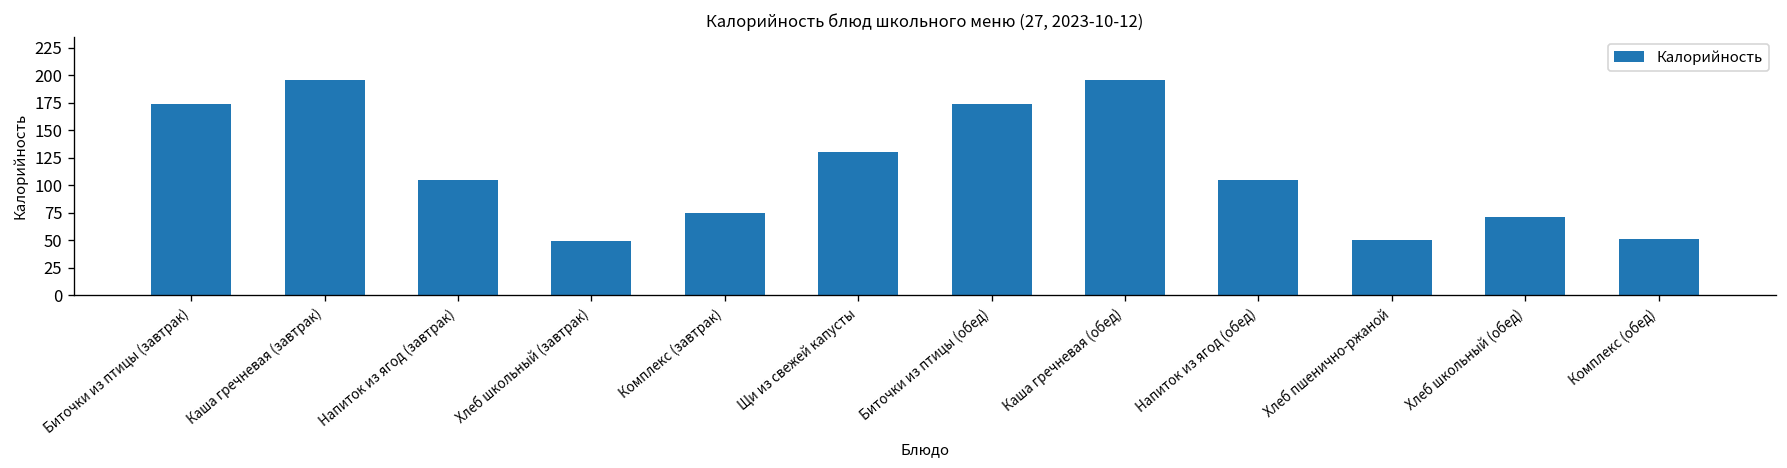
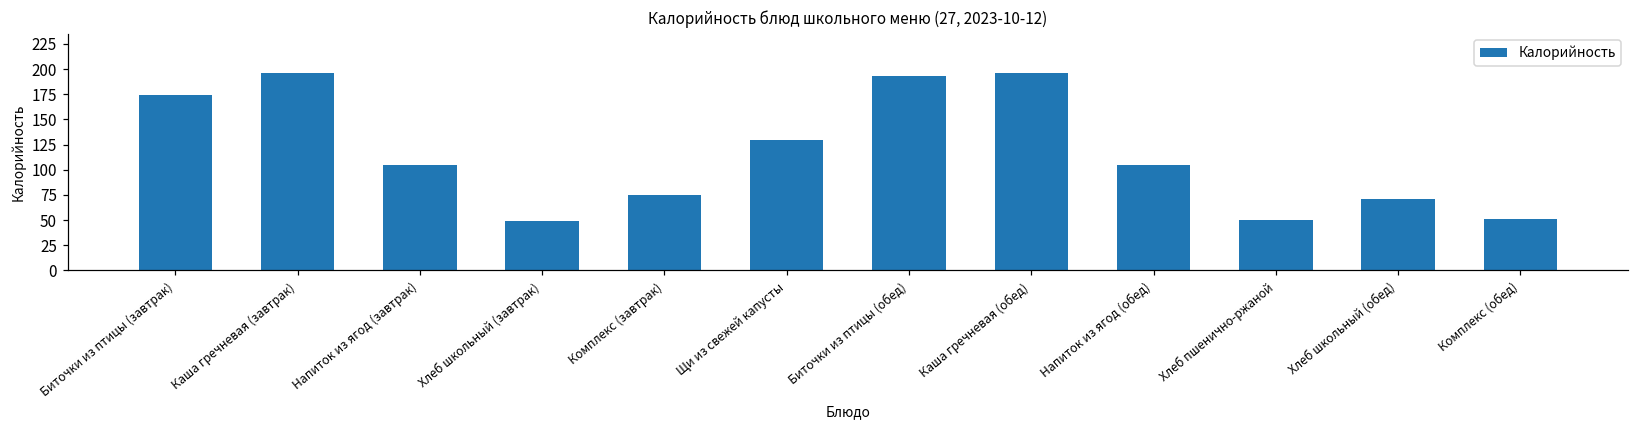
  {
    "Биточки из птицы (завтрак)": 170,
    "Каша гречневая (завтрак)": 200,
    "Напиток из ягод (завтрак)": 110,
    "Хлеб школьный (завтрак)": 50,
    "Комплекс (завтрак)": 70,
    "Щи из свежей капусты": 130,
-   "Биточки из птицы (обед)": 170,
+   "Биточки из птицы (обед)": 190,
    "Каша гречневая (обед)": 200,
    "Напиток из ягод (обед)": 110,
    "Хлеб пшенично-ржаной": 50,
    "Хлеб школьный (обед)": 70,
    "Комплекс (обед)": 50
  }
